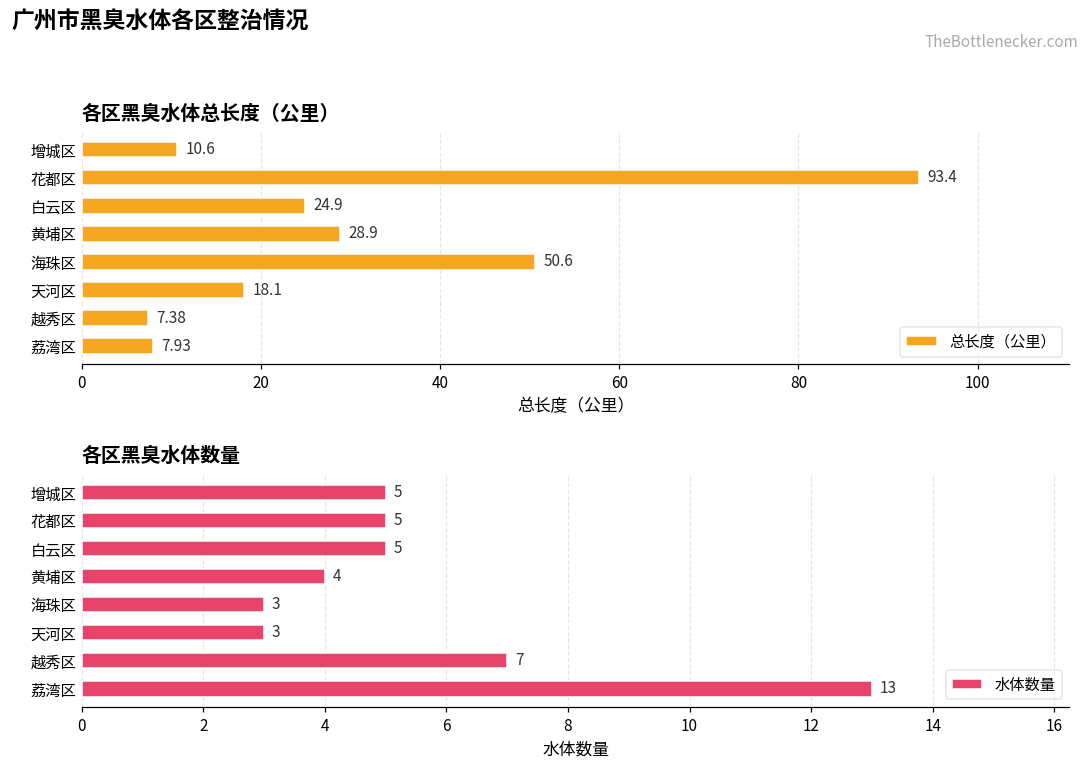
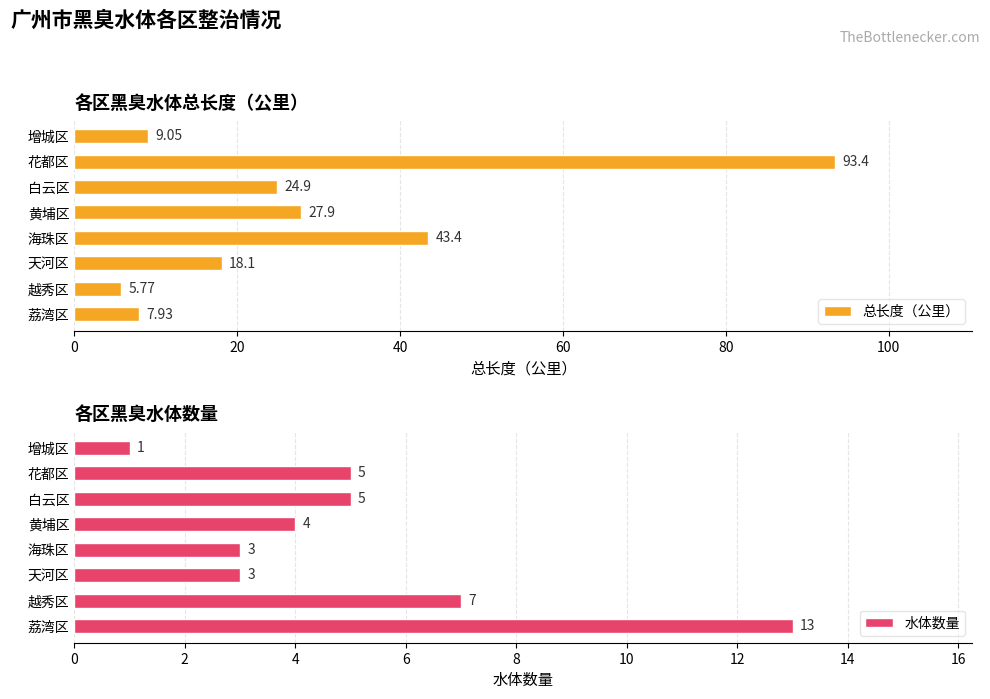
  {
    "各区黑臭水体总长度（公里）": {
-     "增城区": 10.6,
+     "增城区": 9.05,
      "花都区": 93.4,
      "白云区": 24.9,
-     "黄埔区": 28.9,
-     "海珠区": 50.6,
+     "黄埔区": 27.9,
+     "海珠区": 43.4,
      "天河区": 18.1,
-     "越秀区": 7.38,
+     "越秀区": 5.77,
      "荔湾区": 7.93
    },
    "各区黑臭水体数量": {
-     "增城区": 5,
+     "增城区": 1,
      "花都区": 5,
      "白云区": 5,
      "黄埔区": 4,
      "海珠区": 3,
      "天河区": 3,
      "越秀区": 7,
      "荔湾区": 13
    }
  }
